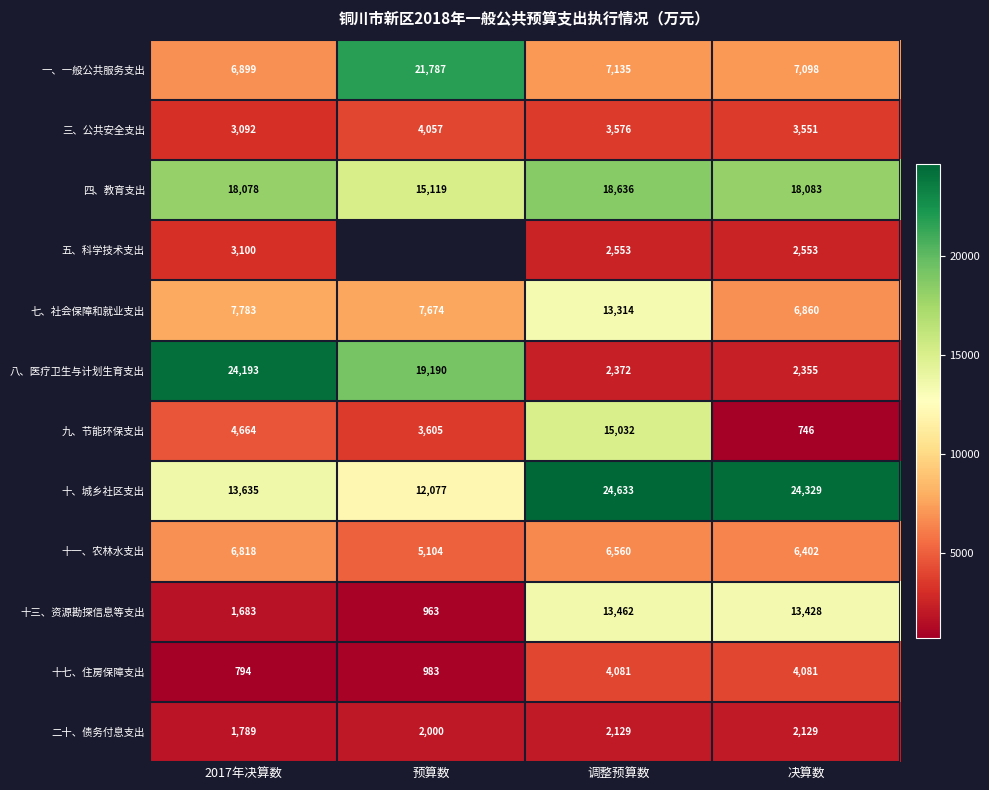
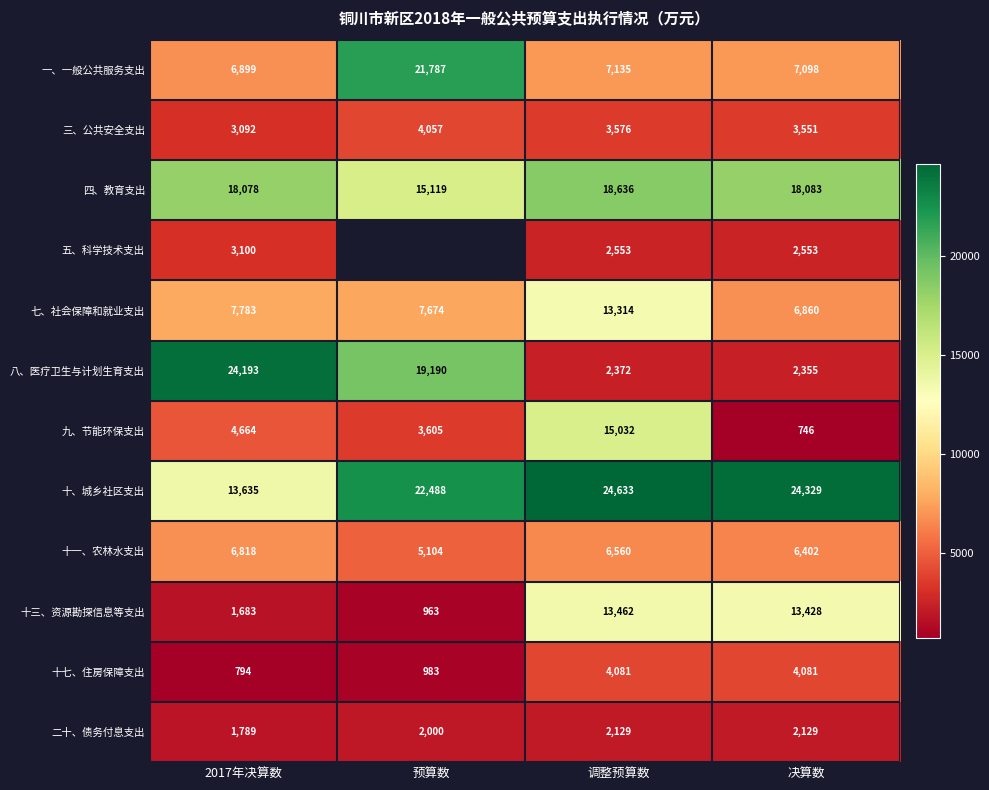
  {
    "一、一般公共服务支出": {
      "2017年决算数": "6,899",
      "预算数": "21,787",
      "调整预算数": "7,135",
      "决算数": "7,098"
    },
    "三、公共安全支出": {
      "2017年决算数": "3,092",
      "预算数": "4,057",
      "调整预算数": "3,576",
      "决算数": "3,551"
    },
    "四、教育支出": {
      "2017年决算数": "18,078",
      "预算数": "15,119",
      "调整预算数": "18,636",
      "决算数": "18,083"
    },
    "五、科学技术支出": {
      "2017年决算数": "3,100",
      "调整预算数": "2,553",
      "决算数": "2,553"
    },
    "七、社会保障和就业支出": {
      "2017年决算数": "7,783",
      "预算数": "7,674",
      "调整预算数": "13,314",
      "决算数": "6,860"
    },
    "八、医疗卫生与计划生育支出": {
      "2017年决算数": "24,193",
      "预算数": "19,190",
      "调整预算数": "2,372",
      "决算数": "2,355"
    },
    "九、节能环保支出": {
      "2017年决算数": "4,664",
      "预算数": "3,605",
      "调整预算数": "15,032",
      "决算数": "746"
    },
    "十、城乡社区支出": {
      "2017年决算数": "13,635",
-     "预算数": "12,077",
+     "预算数": "22,488",
      "调整预算数": "24,633",
      "决算数": "24,329"
    },
    "十一、农林水支出": {
      "2017年决算数": "6,818",
      "预算数": "5,104",
      "调整预算数": "6,560",
      "决算数": "6,402"
    },
    "十三、资源勘探信息等支出": {
      "2017年决算数": "1,683",
      "预算数": "963",
      "调整预算数": "13,462",
      "决算数": "13,428"
    },
    "十七、住房保障支出": {
      "2017年决算数": "794",
      "预算数": "983",
      "调整预算数": "4,081",
      "决算数": "4,081"
    },
    "二十、债务付息支出": {
      "2017年决算数": "1,789",
      "预算数": "2,000",
      "调整预算数": "2,129",
      "决算数": "2,129"
    }
  }
